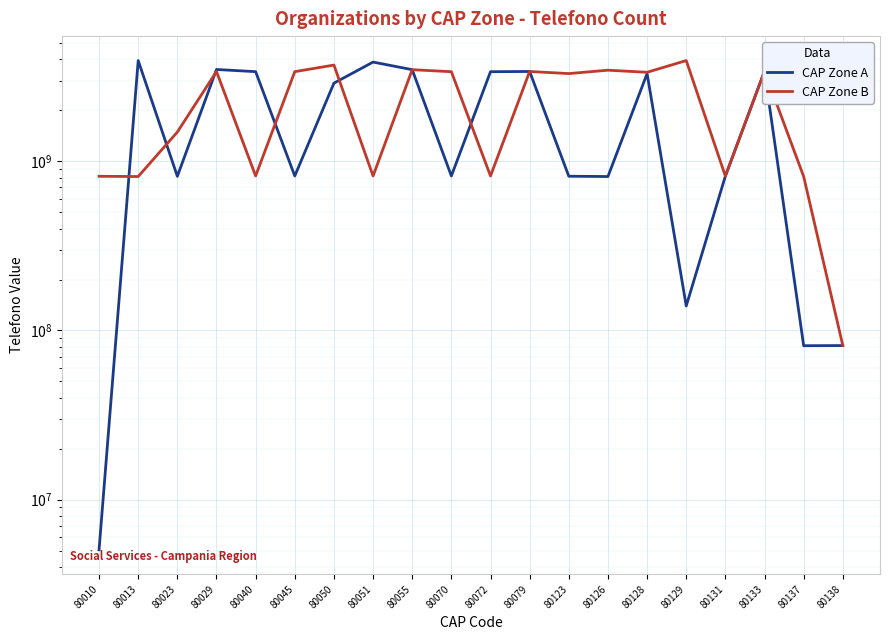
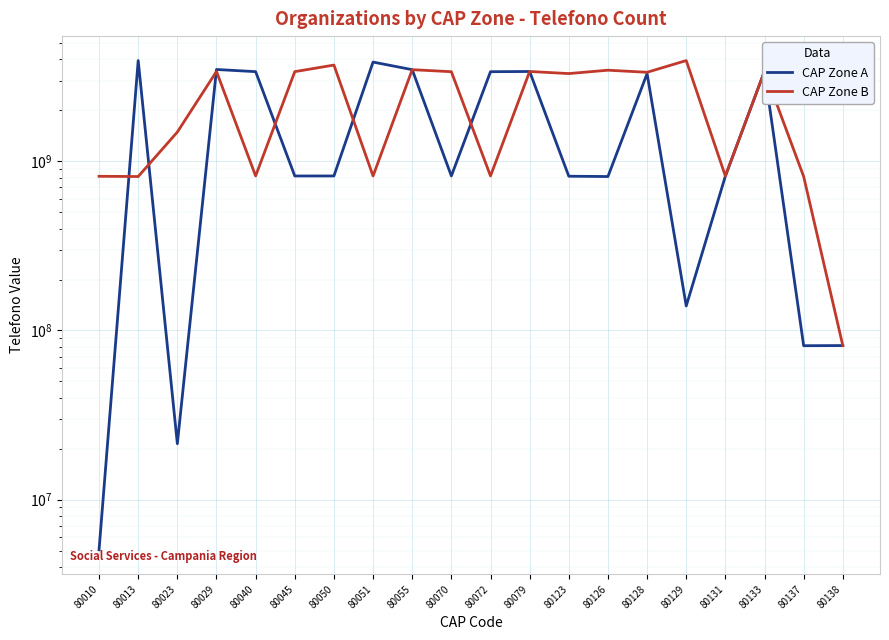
  {
    "CAP Zone A": {
      "80010": 5100000,
      "80013": 3900000000,
-     "80023": 800000000,
+     "80023": 21000000,
      "80040": 3400000000,
      "80045": 800000000,
-     "80050": 2900000000,
+     "80050": 800000000,
      "80051": 3900000000,
      "80070": 800000000,
      "80072": 3400000000,
      "80123": 800000000,
      "80126": 800000000,
      "80129": 140000000,
      "80137": 80000000
    },
    "CAP Zone B": {
      "80010": 800000000,
      "80013": 800000000,
      "80023": 1500000000,
      "80040": 800000000,
      "80045": 3400000000,
      "80050": 3700000000,
      "80051": 800000000,
      "80070": 3400000000,
      "80072": 800000000,
      "80123": 3300000000,
      "80126": 3500000000,
      "80129": 3900000000,
      "80137": 800000000
    }
  }
